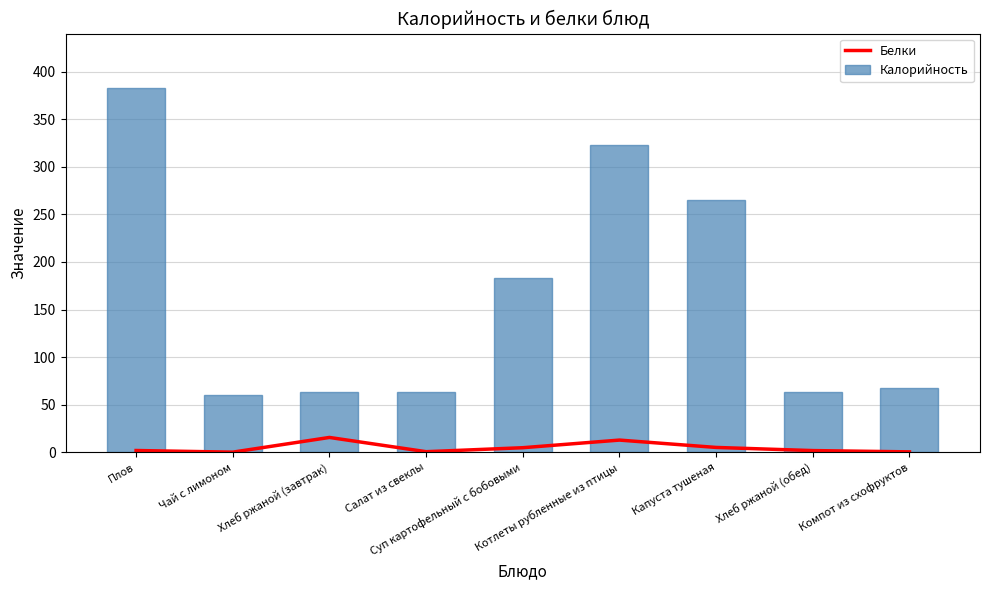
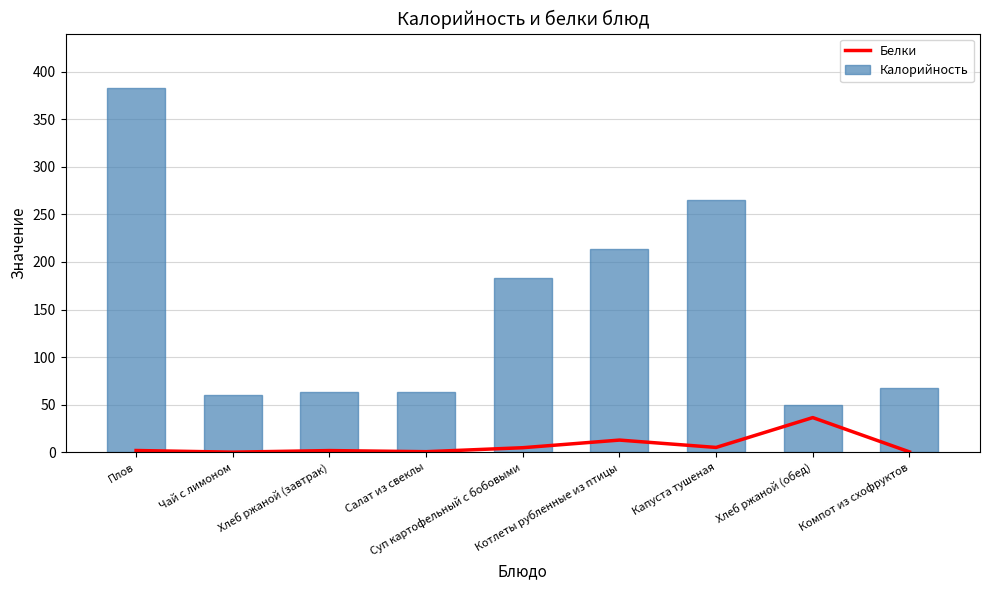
  {
    "Белки": {
      "Плов": 0,
      "Чай с лимоном": 0,
-     "Хлеб ржаной (завтрак)": 20,
+     "Хлеб ржаной (завтрак)": 0,
      "Салат из свеклы": 0,
      "Суп картофельный с бобовыми": 0,
      "Котлеты рубленные из птицы": 10,
      "Капуста тушеная": 10,
-     "Хлеб ржаной (обед)": 0,
+     "Хлеб ржаной (обед)": 40,
      "Компот из схофруктов": 0
    },
    "Калорийность": {
      "Плов": 380,
      "Чай с лимоном": 60,
      "Хлеб ржаной (завтрак)": 60,
      "Салат из свеклы": 60,
      "Суп картофельный с бобовыми": 180,
-     "Котлеты рубленные из птицы": 320,
+     "Котлеты рубленные из птицы": 210,
      "Капуста тушеная": 270,
-     "Хлеб ржаной (обед)": 60,
+     "Хлеб ржаной (обед)": 50,
      "Компот из схофруктов": 70
    }
  }
